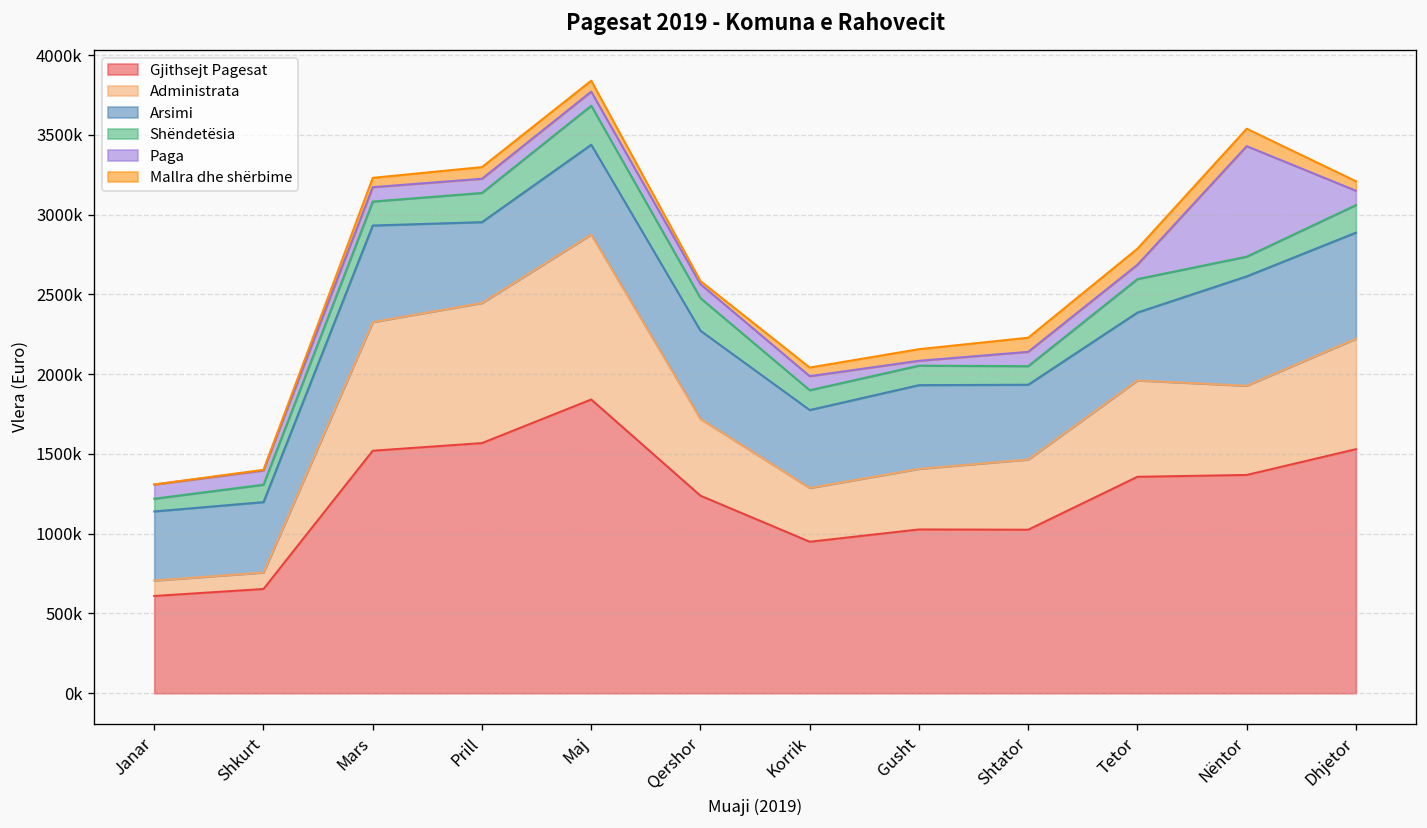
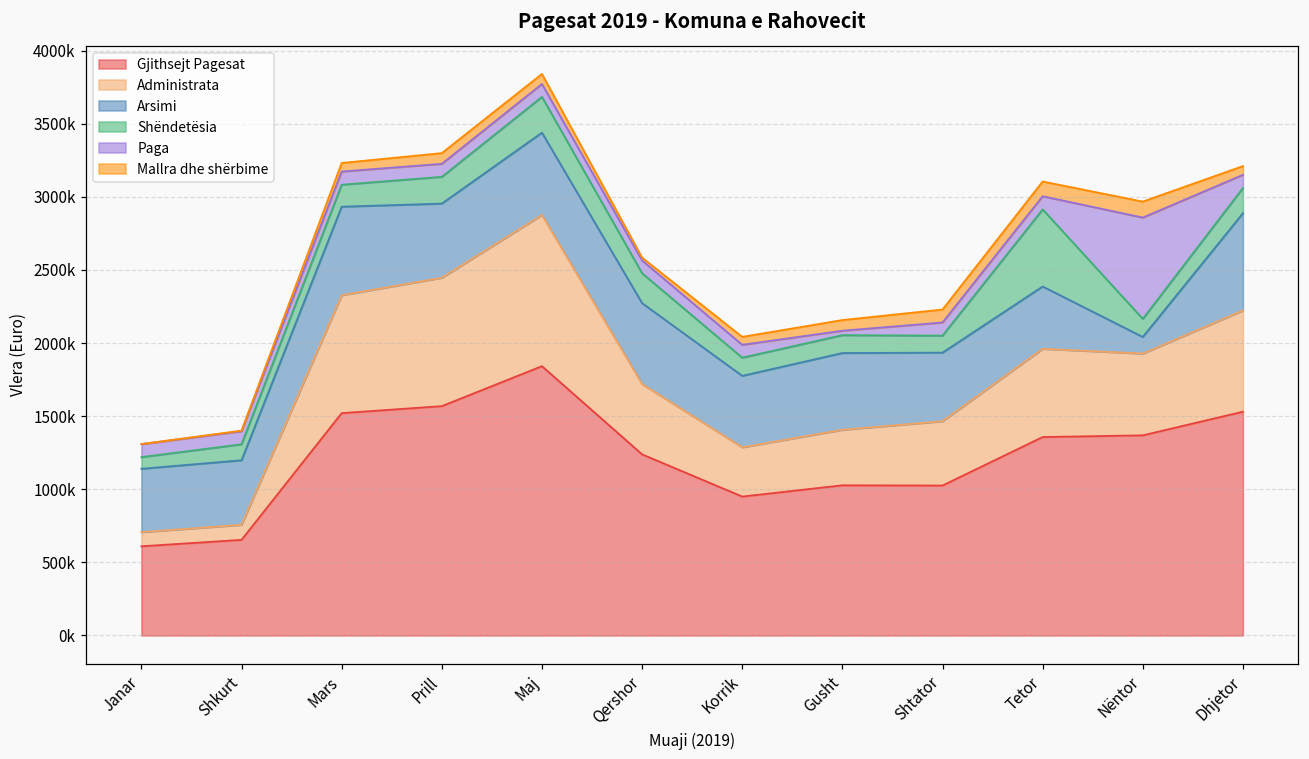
  {
    "Gjithsejt Pagesat": {
      "Janar": 610000,
      "Shkurt": 650000,
      "Mars": 1520000,
      "Prill": 1570000,
      "Maj": 1840000,
      "Qershor": 1240000,
      "Korrik": 950000,
      "Gusht": 1030000,
      "Shtator": 1030000,
      "Tetor": 1360000,
      "Nëntor": 1370000,
      "Dhjetor": 1530000
    },
    "Administrata": {
      "Janar": 100000,
      "Shkurt": 100000,
      "Mars": 810000,
      "Prill": 880000,
      "Maj": 1030000,
      "Qershor": 480000,
      "Korrik": 340000,
      "Gusht": 380000,
      "Shtator": 440000,
      "Tetor": 600000,
      "Nëntor": 560000,
      "Dhjetor": 690000
    },
    "Arsimi": {
      "Janar": 430000,
      "Shkurt": 440000,
      "Mars": 610000,
      "Prill": 510000,
      "Maj": 560000,
      "Qershor": 550000,
      "Korrik": 490000,
      "Gusht": 520000,
      "Shtator": 470000,
      "Tetor": 430000,
-     "Nëntor": 690000,
+     "Nëntor": 110000,
      "Dhjetor": 660000
    },
    "Shëndetësia": {
      "Janar": 80000,
      "Shkurt": 110000,
      "Mars": 150000,
      "Prill": 180000,
      "Maj": 240000,
      "Qershor": 200000,
      "Korrik": 120000,
      "Gusht": 120000,
      "Shtator": 120000,
-     "Tetor": 210000,
+     "Tetor": 530000,
      "Nëntor": 120000,
      "Dhjetor": 170000
    },
    "Paga": {
      "Mars": 90000,
      "Prill": 90000,
      "Maj": 90000,
      "Qershor": 90000,
      "Korrik": 90000,
      "Gusht": 30000,
      "Shtator": 90000,
      "Tetor": 90000,
      "Nëntor": 690000,
      "Dhjetor": 90000
    },
    "Mallra dhe shërbime": {
      "Mars": 60000,
      "Prill": 70000,
      "Maj": 70000,
      "Qershor": 20000,
      "Korrik": 50000,
      "Gusht": 70000,
      "Shtator": 90000,
      "Tetor": 100000,
      "Nëntor": 110000,
      "Dhjetor": 60000
    }
  }
